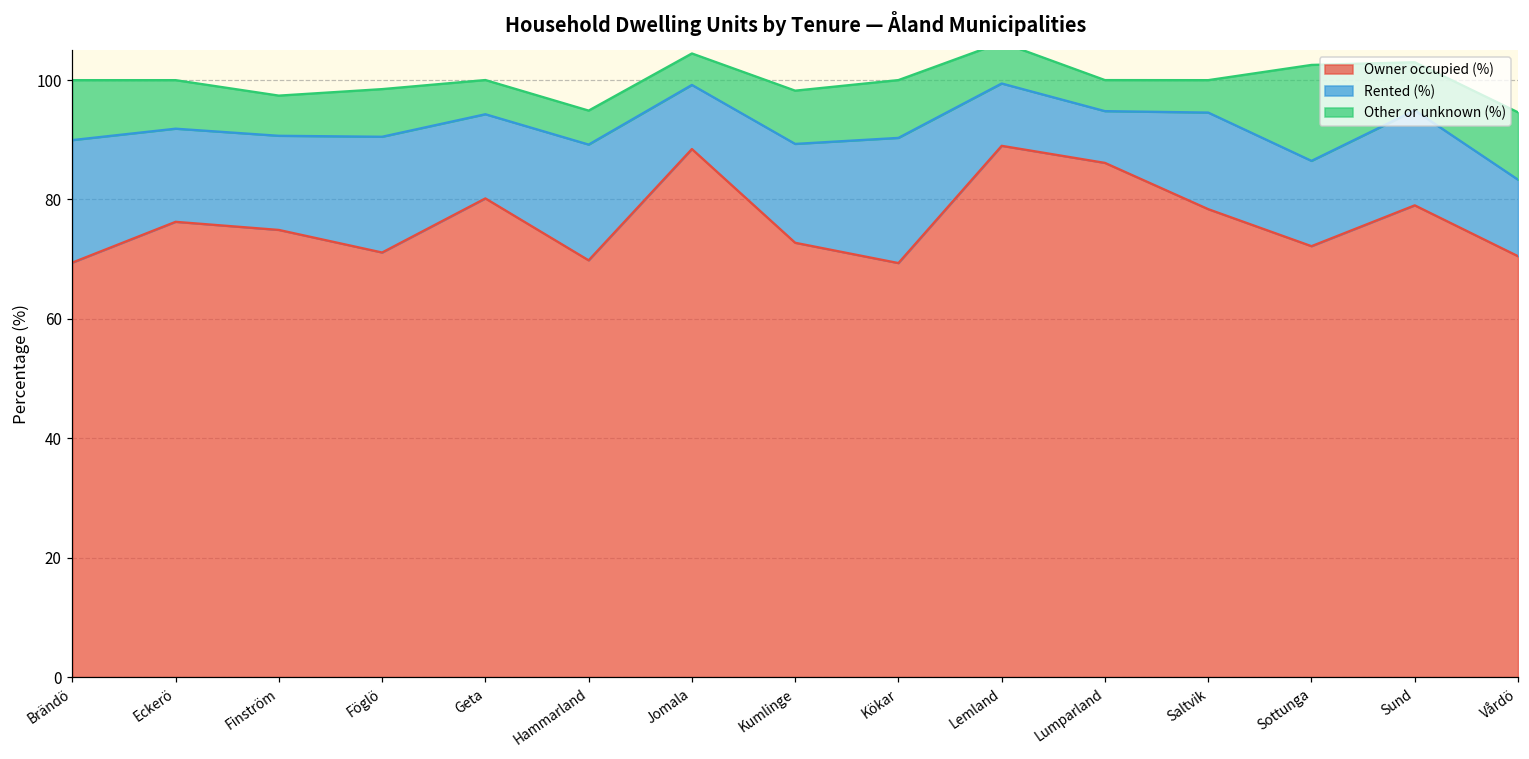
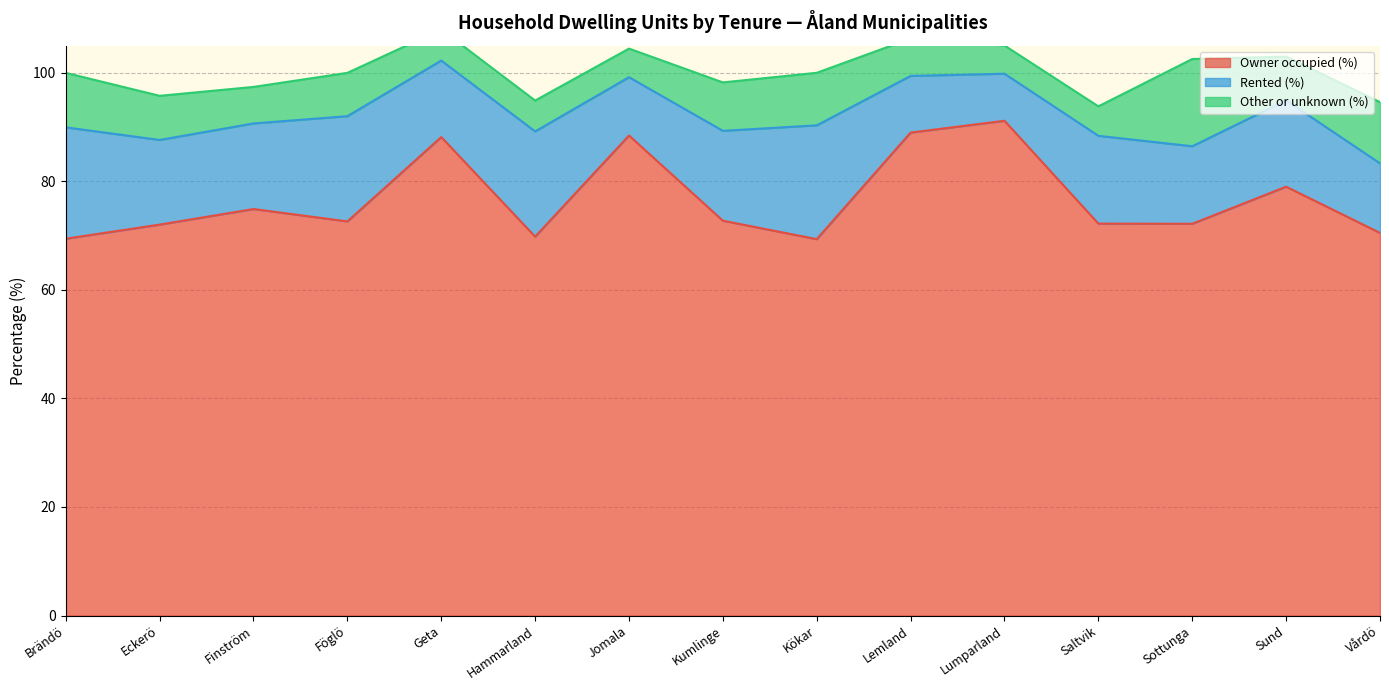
  {
    "Owner occupied (%)": {
      "Brändö": 69,
-     "Eckerö": 76,
+     "Eckerö": 72,
      "Finström": 75,
-     "Föglö": 71,
-     "Geta": 80,
+     "Föglö": 73,
+     "Geta": 88,
      "Hammarland": 70,
      "Jomala": 88,
      "Kumlinge": 73,
      "Kökar": 69,
      "Lemland": 89,
-     "Lumparland": 86,
-     "Saltvik": 78,
+     "Lumparland": 91,
+     "Saltvik": 72,
      "Sottunga": 72,
      "Sund": 79,
      "Vårdö": 71
    },
    "Rented (%)": {
      "Brändö": 21,
      "Eckerö": 16,
      "Finström": 16,
      "Föglö": 19,
      "Geta": 14,
      "Hammarland": 19,
      "Jomala": 11,
      "Kumlinge": 17,
      "Kökar": 21,
      "Lemland": 10,
      "Lumparland": 9,
      "Saltvik": 16,
      "Sottunga": 14,
      "Vårdö": 13
    },
    "Other or unknown (%)": {
      "Brändö": 10,
      "Eckerö": 8,
      "Finström": 7,
      "Föglö": 8,
      "Hammarland": 6,
      "Jomala": 5,
      "Kumlinge": 9,
      "Kökar": 10,
      "Lumparland": 5,
      "Saltvik": 5,
      "Sottunga": 16,
      "Vårdö": 11
    }
  }
